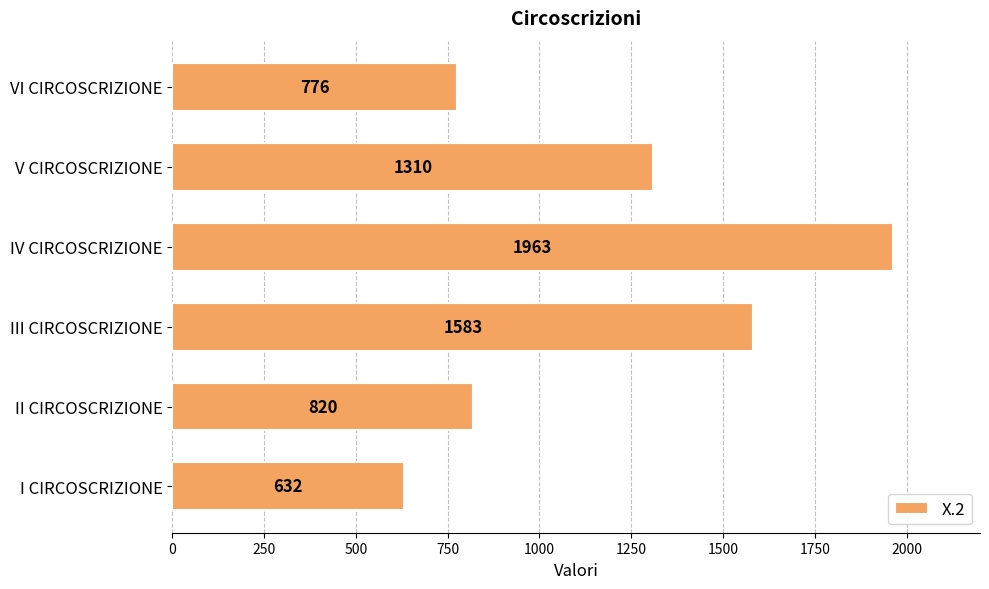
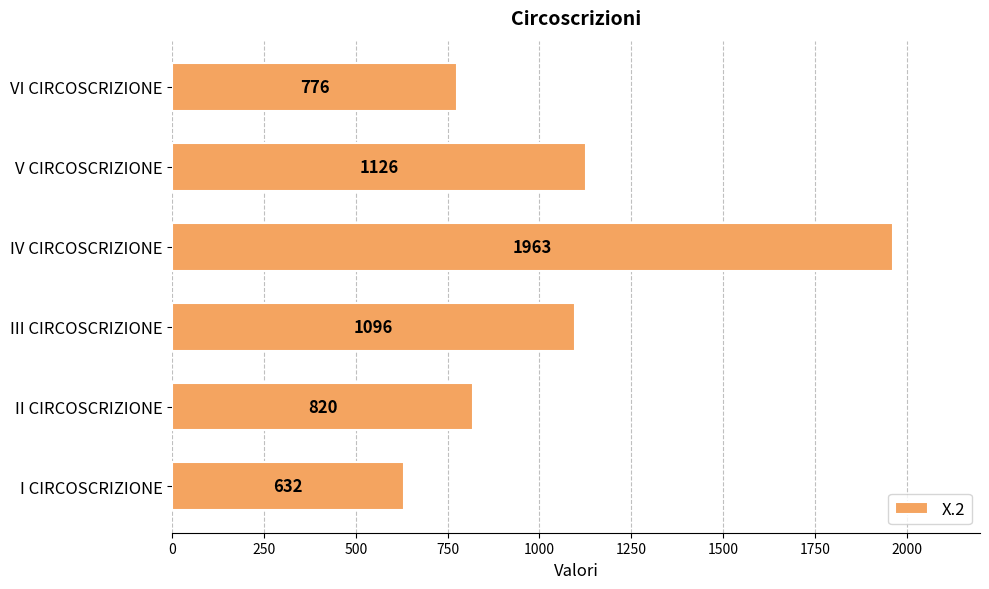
  {
    "VI CIRCOSCRIZIONE": 776,
-   "V CIRCOSCRIZIONE": 1310,
+   "V CIRCOSCRIZIONE": 1126,
    "IV CIRCOSCRIZIONE": 1963,
-   "III CIRCOSCRIZIONE": 1583,
+   "III CIRCOSCRIZIONE": 1096,
    "II CIRCOSCRIZIONE": 820,
    "I CIRCOSCRIZIONE": 632
  }
